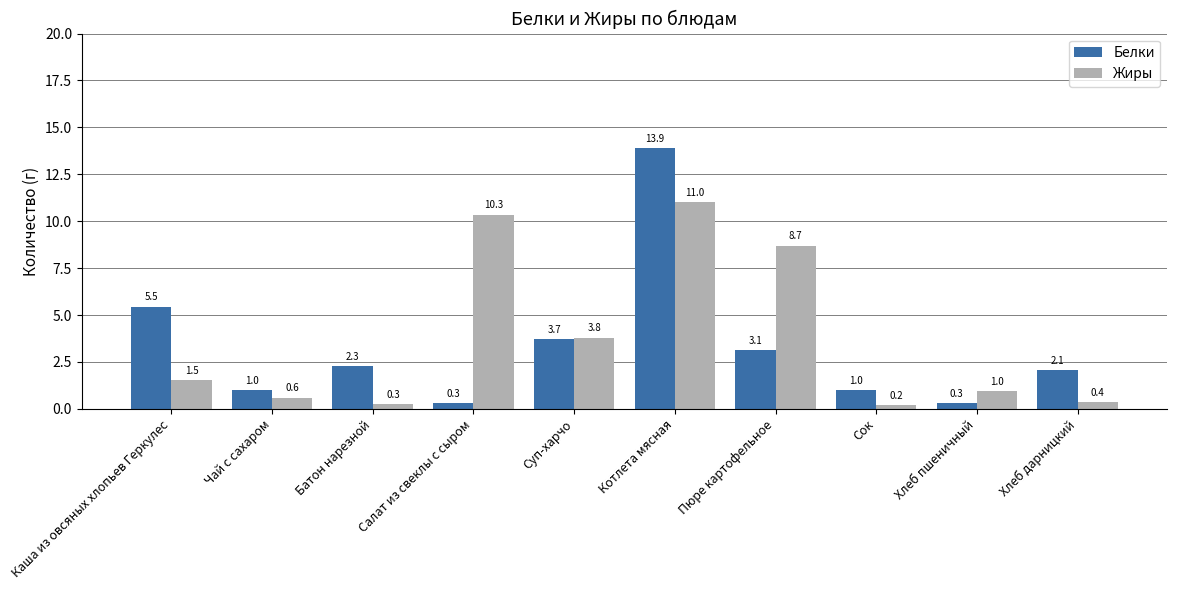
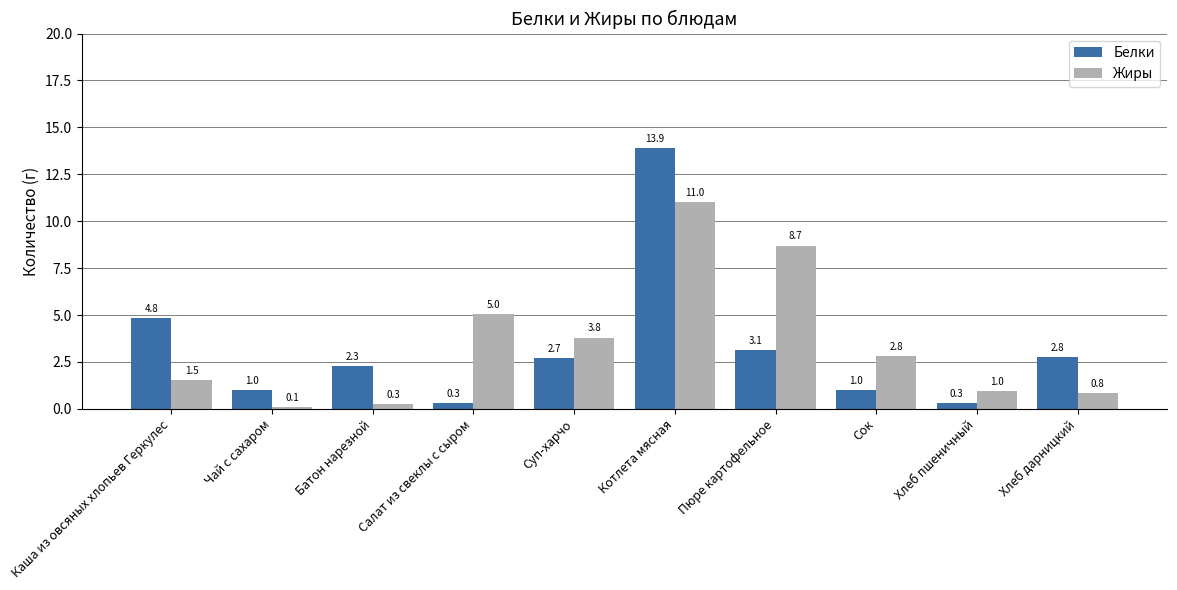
  {
    "Белки": {
-     "Каша из овсяных хлопьев Геркулес": 5.5,
+     "Каша из овсяных хлопьев Геркулес": 4.8,
      "Чай с сахаром": 1.0,
      "Батон нарезной": 2.3,
      "Салат из свеклы с сыром": 0.3,
-     "Суп-харчо": 3.7,
+     "Суп-харчо": 2.7,
      "Котлета мясная": 13.9,
      "Пюре картофельное": 3.1,
      "Сок": 1.0,
      "Хлеб пшеничный": 0.3,
-     "Хлеб дарницкий": 2.1
+     "Хлеб дарницкий": 2.8
    },
    "Жиры": {
      "Каша из овсяных хлопьев Геркулес": 1.5,
-     "Чай с сахаром": 0.6,
+     "Чай с сахаром": 0.1,
      "Батон нарезной": 0.3,
-     "Салат из свеклы с сыром": 10.3,
+     "Салат из свеклы с сыром": 5.0,
      "Суп-харчо": 3.8,
      "Котлета мясная": 11.0,
      "Пюре картофельное": 8.7,
-     "Сок": 0.2,
+     "Сок": 2.8,
      "Хлеб пшеничный": 1.0,
-     "Хлеб дарницкий": 0.4
+     "Хлеб дарницкий": 0.8
    }
  }
